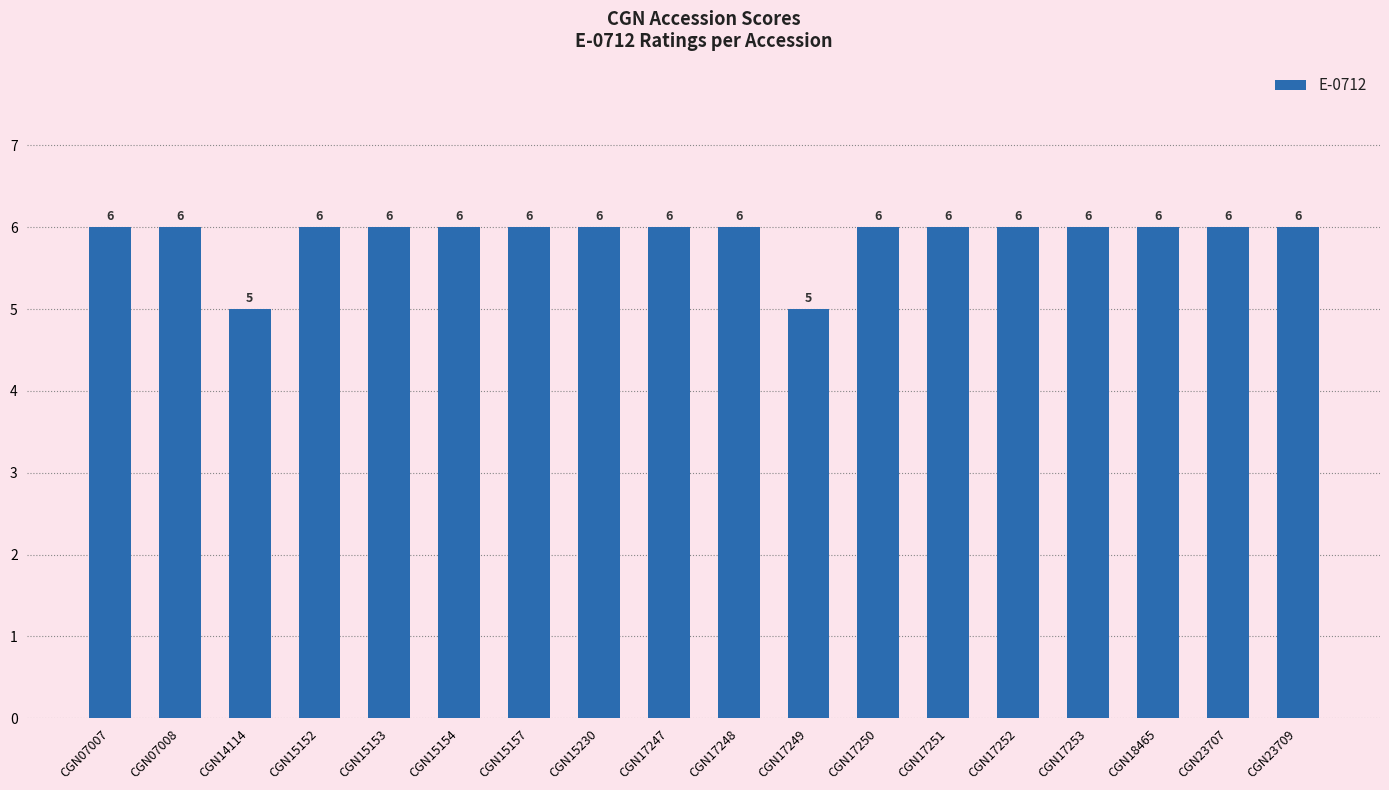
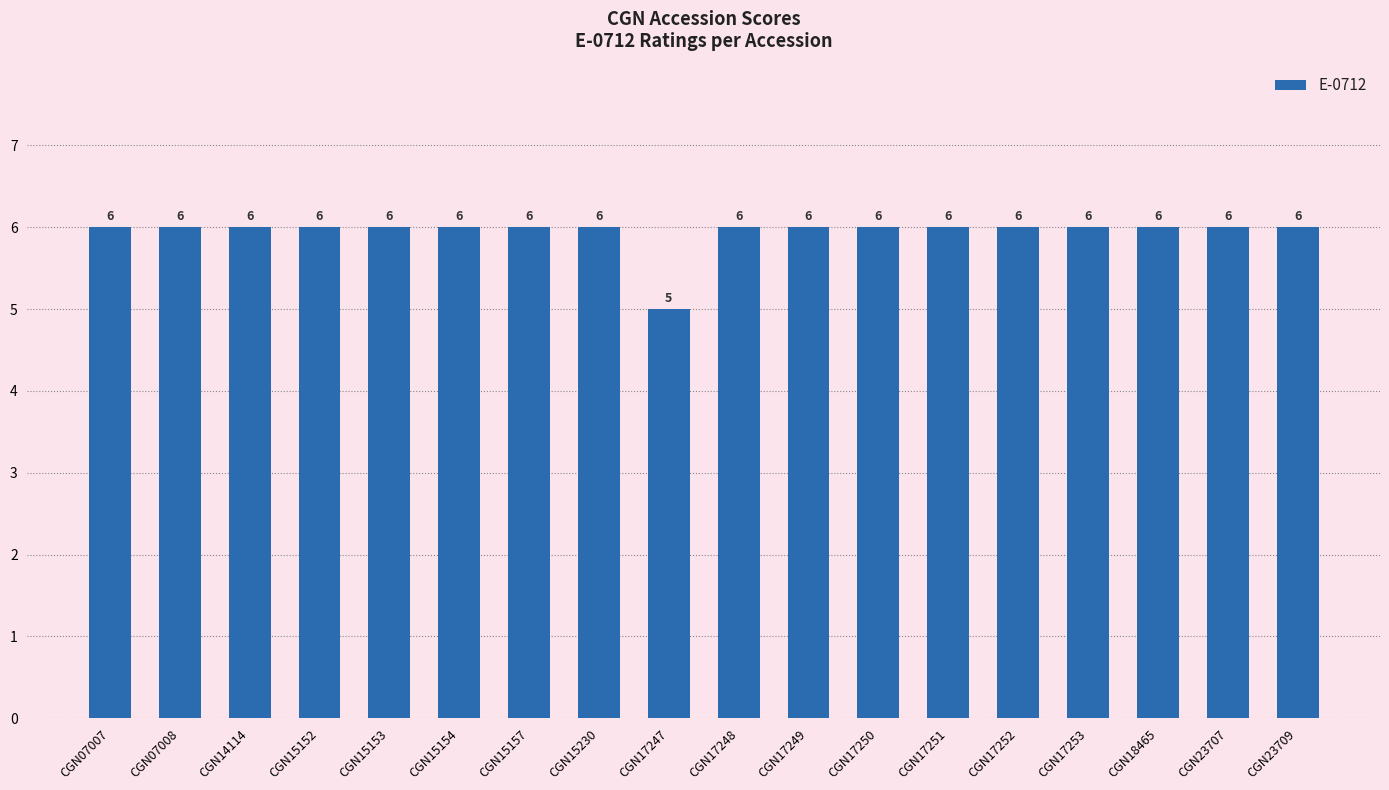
  {
    "CGN07007": 6,
    "CGN07008": 6,
-   "CGN14114": 5,
+   "CGN14114": 6,
    "CGN15152": 6,
    "CGN15153": 6,
    "CGN15154": 6,
    "CGN15157": 6,
    "CGN15230": 6,
-   "CGN17247": 6,
+   "CGN17247": 5,
    "CGN17248": 6,
-   "CGN17249": 5,
+   "CGN17249": 6,
    "CGN17250": 6,
    "CGN17251": 6,
    "CGN17252": 6,
    "CGN17253": 6,
    "CGN18465": 6,
    "CGN23707": 6,
    "CGN23709": 6
  }
